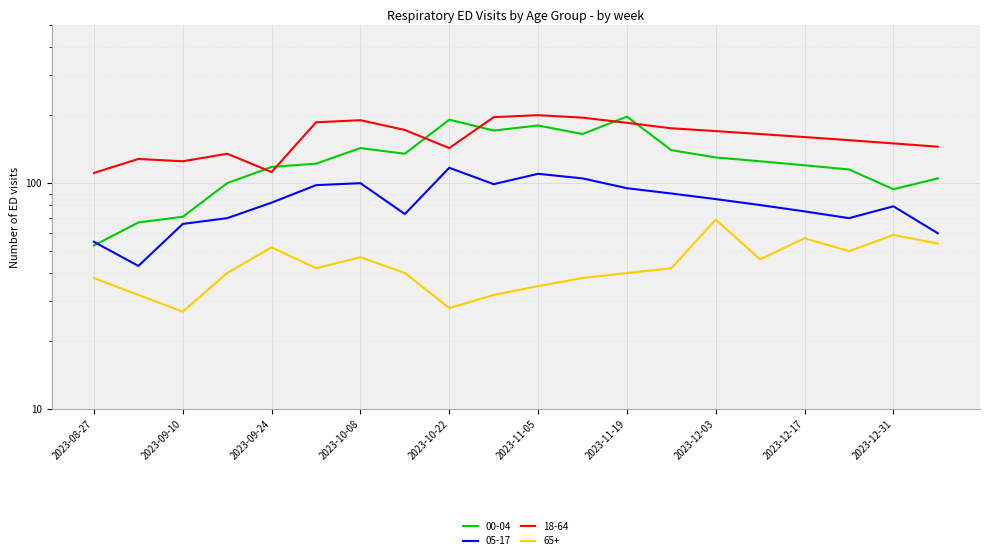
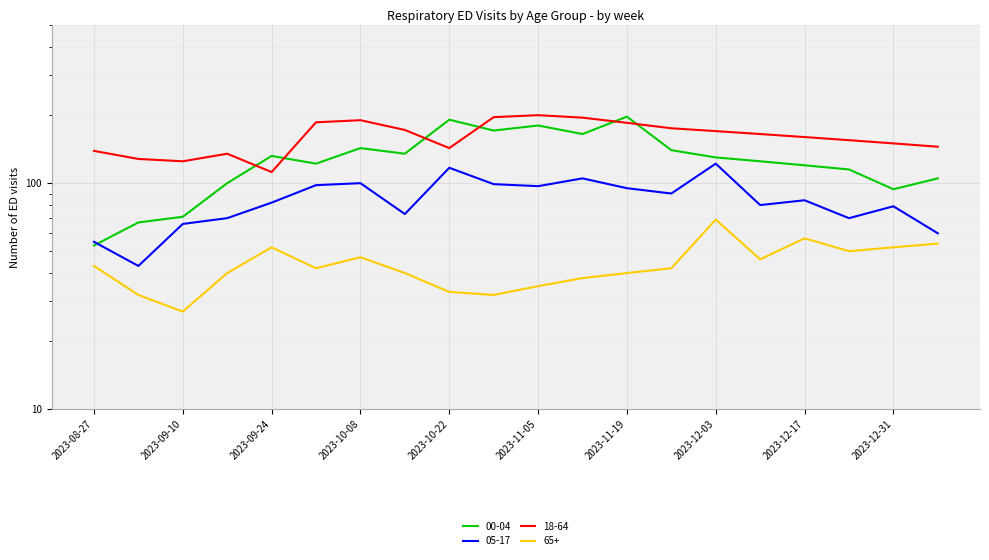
  {
    "00-04": {
      "2023-08-27": 53,
      "2023-09-10": 71,
-     "2023-09-24": 120,
+     "2023-09-24": 130,
      "2023-10-08": 140,
      "2023-10-22": 190,
      "2023-11-05": 180,
      "2023-11-19": 200,
      "2023-12-03": 130,
      "2023-12-17": 120,
      "2023-12-31": 94
    },
    "05-17": {
      "2023-08-27": 55,
      "2023-09-10": 66,
      "2023-09-24": 82,
      "2023-10-08": 100,
      "2023-10-22": 120,
-     "2023-11-05": 110,
+     "2023-11-05": 97,
      "2023-11-19": 95,
-     "2023-12-03": 85,
-     "2023-12-17": 75,
+     "2023-12-03": 120,
+     "2023-12-17": 84,
      "2023-12-31": 79
    },
    "18-64": {
-     "2023-08-27": 110,
+     "2023-08-27": 140,
      "2023-09-10": 130,
      "2023-09-24": 110,
      "2023-10-08": 190,
      "2023-10-22": 140,
      "2023-11-05": 200,
      "2023-11-19": 190,
      "2023-12-03": 170,
      "2023-12-17": 160,
      "2023-12-31": 150
    },
    "65+": {
-     "2023-08-27": 38,
+     "2023-08-27": 43,
      "2023-09-10": 27,
      "2023-09-24": 52,
      "2023-10-08": 47,
-     "2023-10-22": 28,
+     "2023-10-22": 33,
      "2023-11-05": 35,
      "2023-11-19": 40,
      "2023-12-03": 69,
      "2023-12-17": 57,
-     "2023-12-31": 59
+     "2023-12-31": 52
    }
  }
